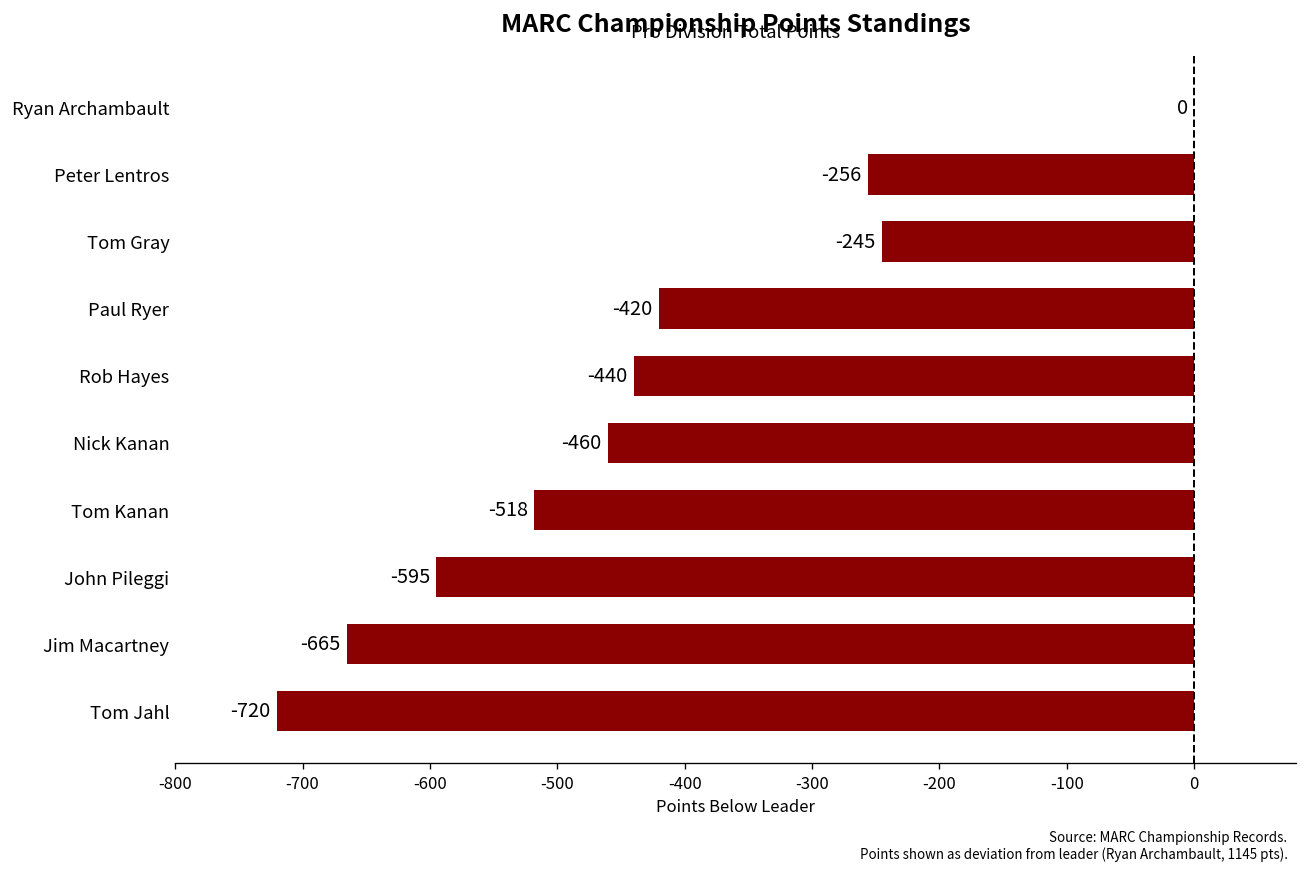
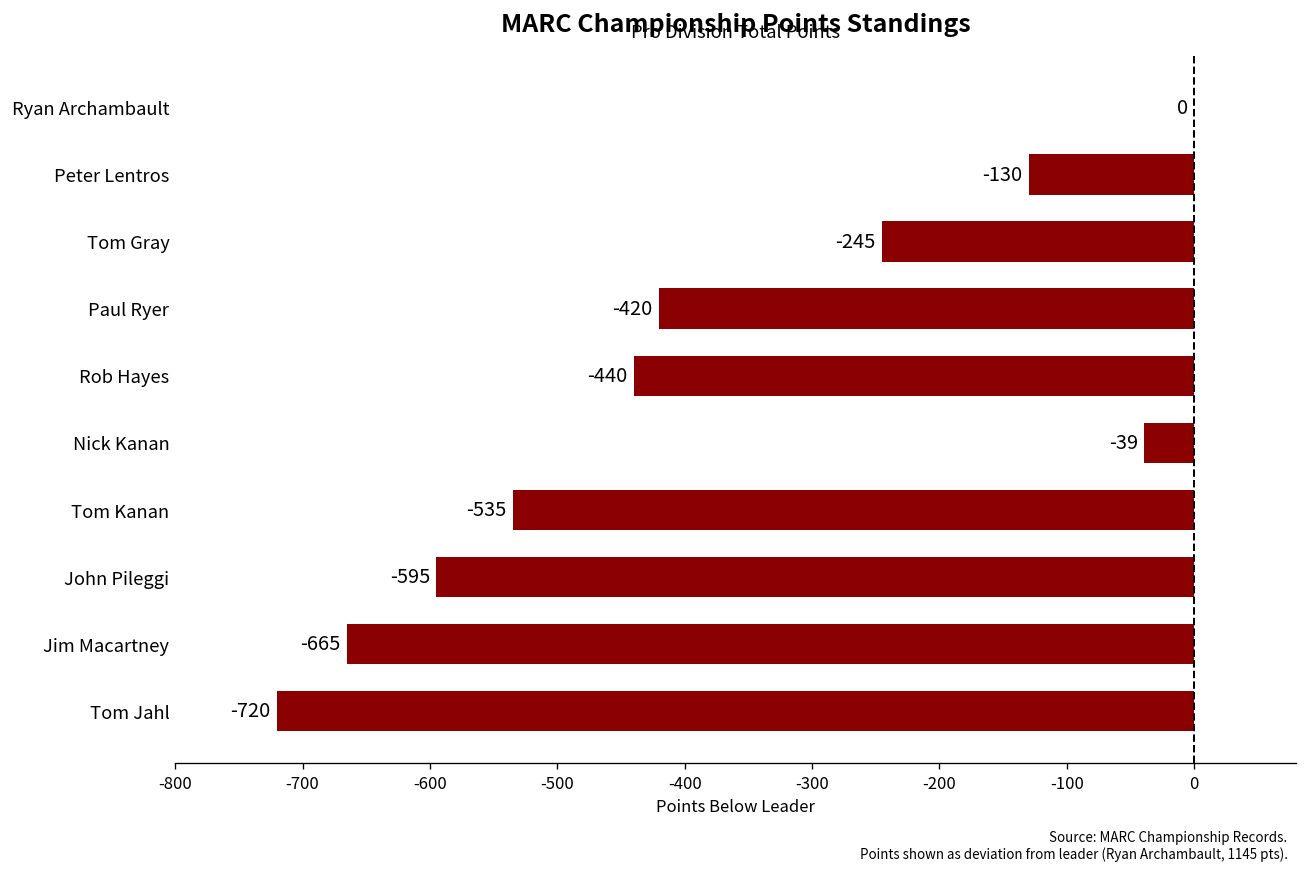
  {
    "Ryan Archambault": 0,
-   "Peter Lentros": -256,
+   "Peter Lentros": -130,
    "Tom Gray": -245,
    "Paul Ryer": -420,
    "Rob Hayes": -440,
-   "Nick Kanan": -460,
-   "Tom Kanan": -518,
+   "Nick Kanan": -39,
+   "Tom Kanan": -535,
    "John Pileggi": -595,
    "Jim Macartney": -665,
    "Tom Jahl": -720
  }
